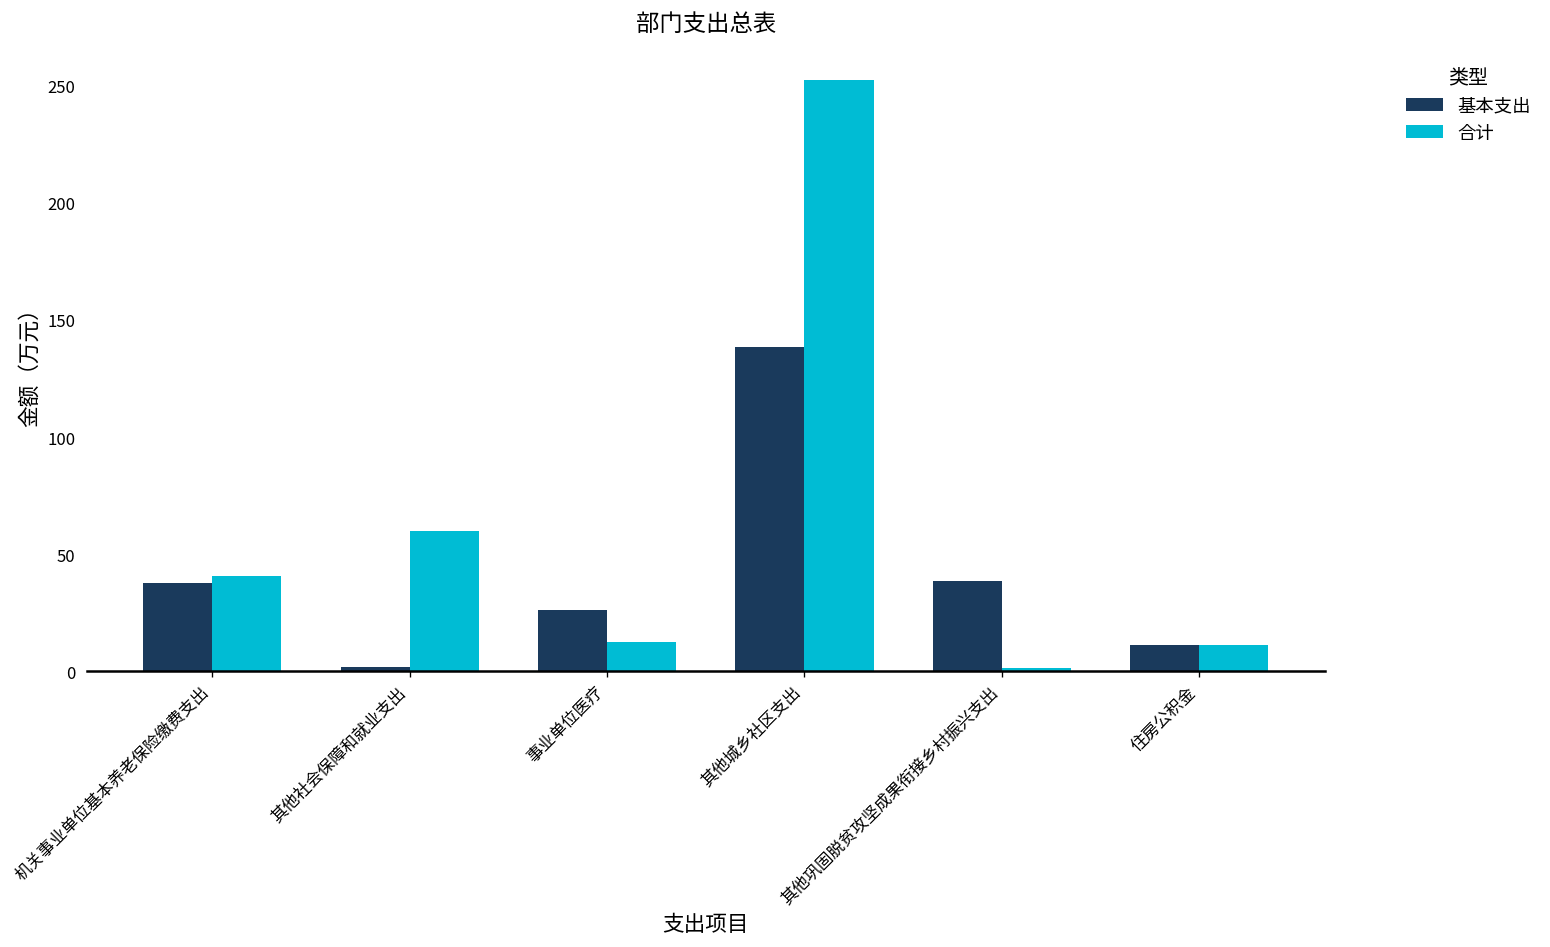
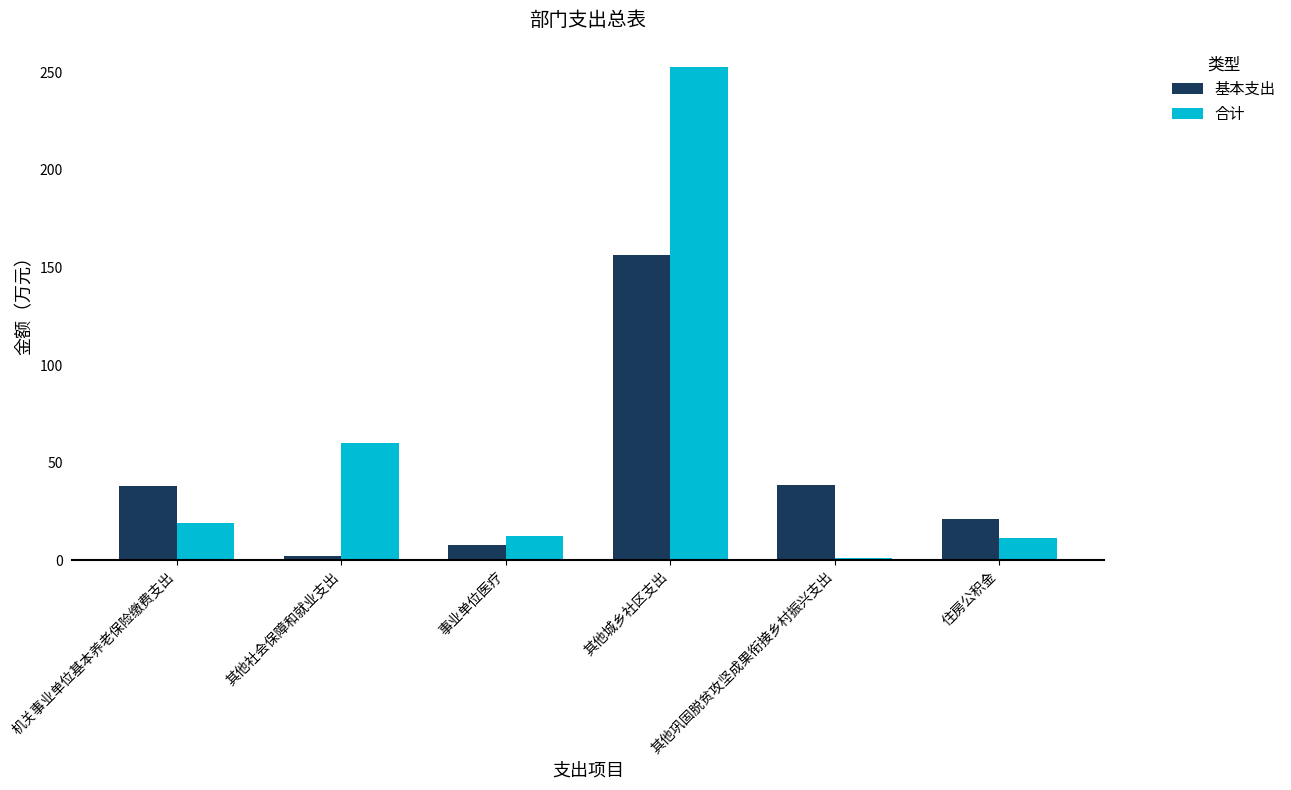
  {
    "基本支出": {
      "机关事业单位基本养老保险缴费支出": 38,
      "其他社会保障和就业支出": 2,
-     "事业单位医疗": 26,
-     "其他城乡社区支出": 139,
+     "事业单位医疗": 8,
+     "其他城乡社区支出": 156,
      "其他巩固脱贫攻坚成果衔接乡村振兴支出": 38,
-     "住房公积金": 11
+     "住房公积金": 21
    },
    "合计": {
-     "机关事业单位基本养老保险缴费支出": 40,
+     "机关事业单位基本养老保险缴费支出": 19,
      "其他社会保障和就业支出": 60,
      "事业单位医疗": 12,
      "其他城乡社区支出": 253,
      "住房公积金": 11
    }
  }
